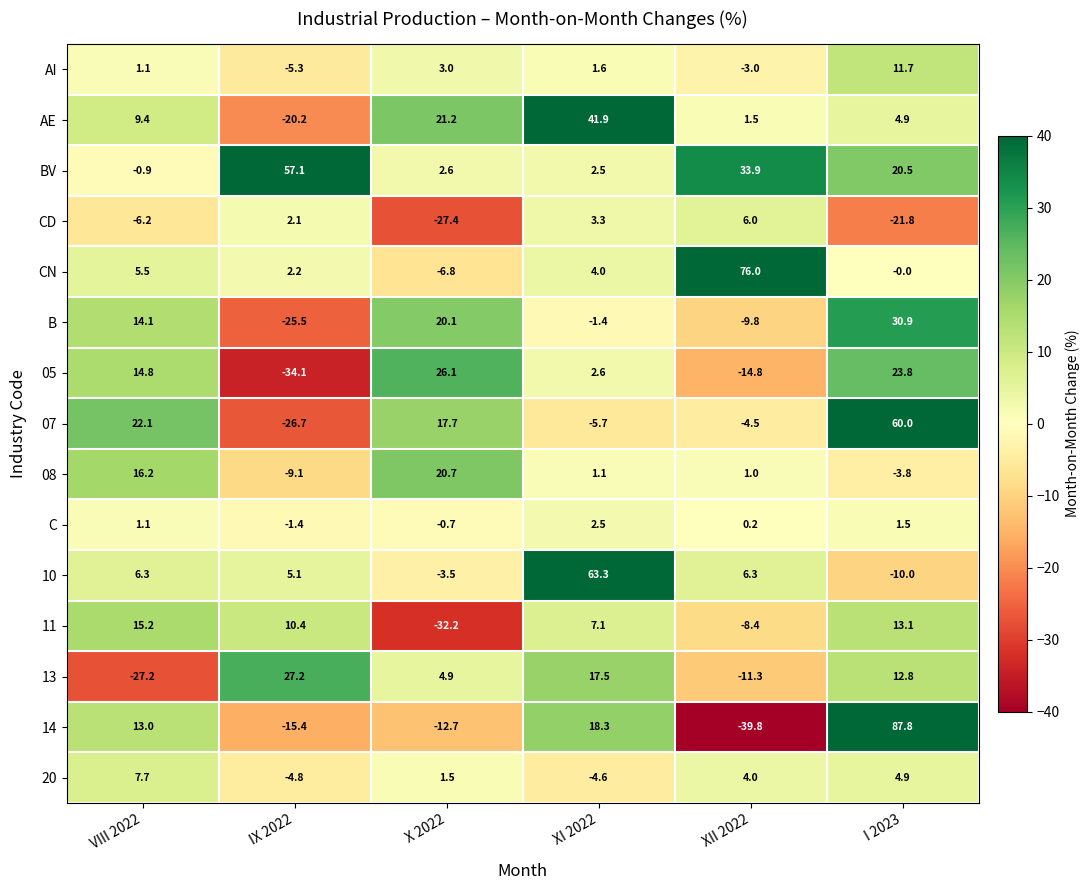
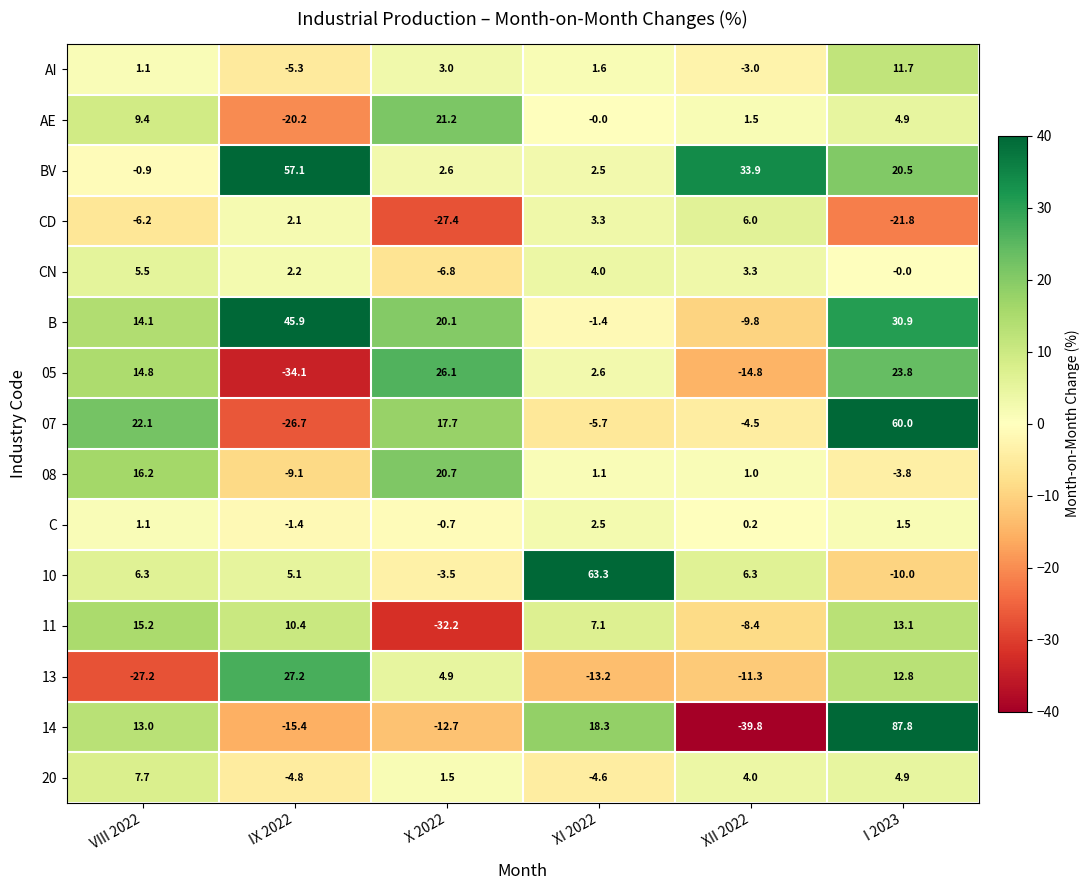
  {
    "AI": {
      "VIII 2022": 1.1,
      "IX 2022": -5.3,
      "X 2022": 3.0,
      "XI 2022": 1.6,
      "XII 2022": -3.0,
      "I 2023": 11.7
    },
    "AE": {
      "VIII 2022": 9.4,
      "IX 2022": -20.2,
      "X 2022": 21.2,
-     "XI 2022": 41.9,
+     "XI 2022": -0.0,
      "XII 2022": 1.5,
      "I 2023": 4.9
    },
    "BV": {
      "VIII 2022": -0.9,
      "IX 2022": 57.1,
      "X 2022": 2.6,
      "XI 2022": 2.5,
      "XII 2022": 33.9,
      "I 2023": 20.5
    },
    "CD": {
      "VIII 2022": -6.2,
      "IX 2022": 2.1,
      "X 2022": -27.4,
      "XI 2022": 3.3,
      "XII 2022": 6.0,
      "I 2023": -21.8
    },
    "CN": {
      "VIII 2022": 5.5,
      "IX 2022": 2.2,
      "X 2022": -6.8,
      "XI 2022": 4.0,
-     "XII 2022": 76.0,
+     "XII 2022": 3.3,
      "I 2023": -0.0
    },
    "B": {
      "VIII 2022": 14.1,
-     "IX 2022": -25.5,
+     "IX 2022": 45.9,
      "X 2022": 20.1,
      "XI 2022": -1.4,
      "XII 2022": -9.8,
      "I 2023": 30.9
    },
    "05": {
      "VIII 2022": 14.8,
      "IX 2022": -34.1,
      "X 2022": 26.1,
      "XI 2022": 2.6,
      "XII 2022": -14.8,
      "I 2023": 23.8
    },
    "07": {
      "VIII 2022": 22.1,
      "IX 2022": -26.7,
      "X 2022": 17.7,
      "XI 2022": -5.7,
      "XII 2022": -4.5,
      "I 2023": 60.0
    },
    "08": {
      "VIII 2022": 16.2,
      "IX 2022": -9.1,
      "X 2022": 20.7,
      "XI 2022": 1.1,
      "XII 2022": 1.0,
      "I 2023": -3.8
    },
    "C": {
      "VIII 2022": 1.1,
      "IX 2022": -1.4,
      "X 2022": -0.7,
      "XI 2022": 2.5,
      "XII 2022": 0.2,
      "I 2023": 1.5
    },
    "10": {
      "VIII 2022": 6.3,
      "IX 2022": 5.1,
      "X 2022": -3.5,
      "XI 2022": 63.3,
      "XII 2022": 6.3,
      "I 2023": -10.0
    },
    "11": {
      "VIII 2022": 15.2,
      "IX 2022": 10.4,
      "X 2022": -32.2,
      "XI 2022": 7.1,
      "XII 2022": -8.4,
      "I 2023": 13.1
    },
    "13": {
      "VIII 2022": -27.2,
      "IX 2022": 27.2,
      "X 2022": 4.9,
-     "XI 2022": 17.5,
+     "XI 2022": -13.2,
      "XII 2022": -11.3,
      "I 2023": 12.8
    },
    "14": {
      "VIII 2022": 13.0,
      "IX 2022": -15.4,
      "X 2022": -12.7,
      "XI 2022": 18.3,
      "XII 2022": -39.8,
      "I 2023": 87.8
    },
    "20": {
      "VIII 2022": 7.7,
      "IX 2022": -4.8,
      "X 2022": 1.5,
      "XI 2022": -4.6,
      "XII 2022": 4.0,
      "I 2023": 4.9
    }
  }
